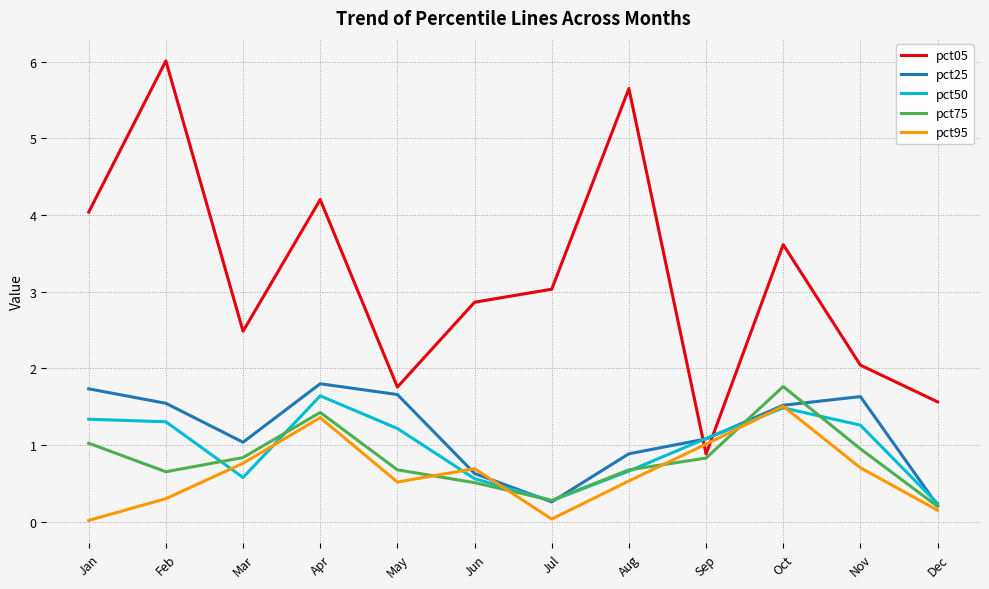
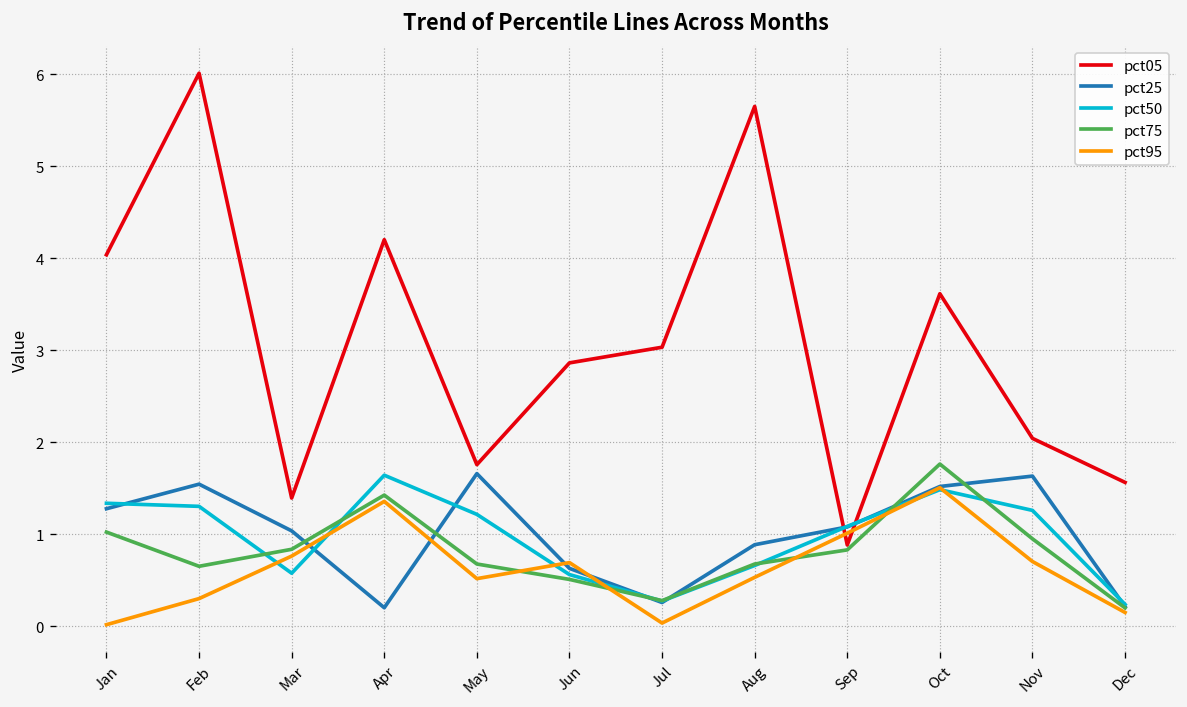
  {
    "pct05": {
      "Jan": 4.0,
      "Feb": 6.0,
-     "Mar": 2.5,
+     "Mar": 1.4,
      "Apr": 4.2,
      "May": 1.8,
      "Jun": 2.9,
      "Jul": 3.0,
      "Aug": 5.6,
      "Sep": 0.9,
      "Oct": 3.6,
      "Nov": 2.0,
      "Dec": 1.6
    },
    "pct25": {
-     "Jan": 1.7,
+     "Jan": 1.3,
      "Feb": 1.5,
      "Mar": 1.0,
-     "Apr": 1.8,
+     "Apr": 0.2,
      "May": 1.7,
      "Jun": 0.6,
      "Aug": 0.9,
      "Nov": 1.6
    },
    "pct50": {
      "Jan": 1.3,
      "Feb": 1.3,
      "Mar": 0.6,
      "Apr": 1.6,
      "May": 1.2,
      "Jun": 0.6,
      "Nov": 1.3
    },
    "pct75": {
      "Jan": 1.0,
      "Feb": 0.7,
      "Mar": 0.8,
      "Apr": 1.4,
      "May": 0.7,
      "Jun": 0.5,
      "Sep": 0.8,
      "Oct": 1.8,
      "Nov": 1.0
    },
    "pct95": {
      "Jan": 0.0,
      "Feb": 0.3,
      "Mar": 0.8,
      "Apr": 1.4,
      "May": 0.5,
      "Jun": 0.7,
      "Jul": 0.0,
      "Aug": 0.5,
      "Sep": 1.0,
      "Nov": 0.7,
      "Dec": 0.2
    }
  }
